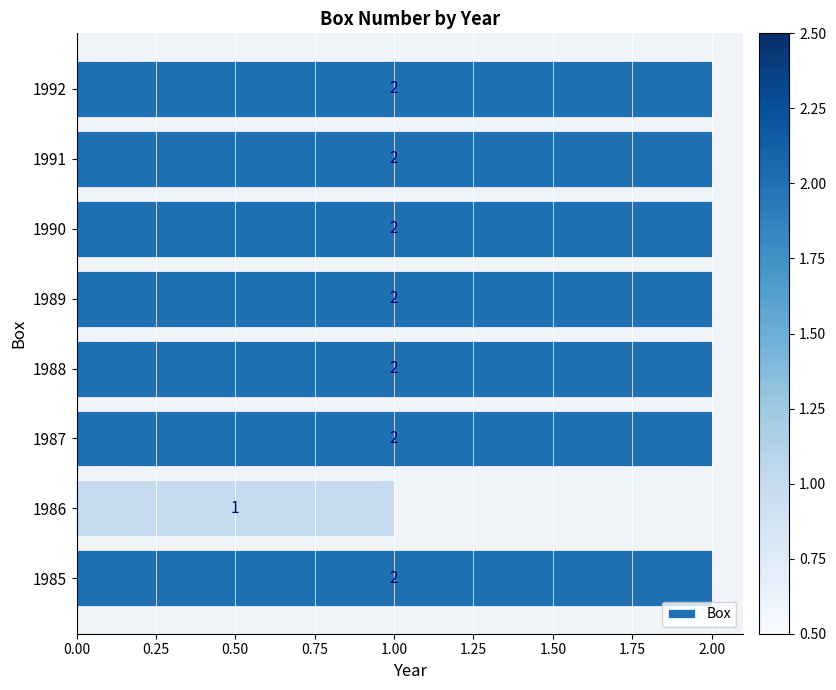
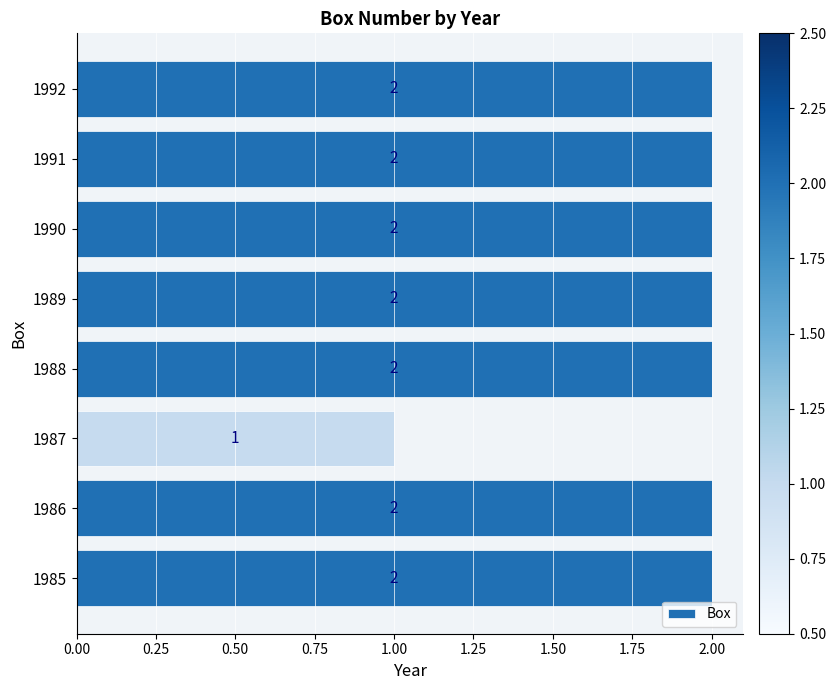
  {
    "1992": 2,
    "1991": 2,
    "1990": 2,
    "1989": 2,
    "1988": 2,
-   "1987": 2,
-   "1986": 1,
+   "1987": 1,
+   "1986": 2,
    "1985": 2
  }
